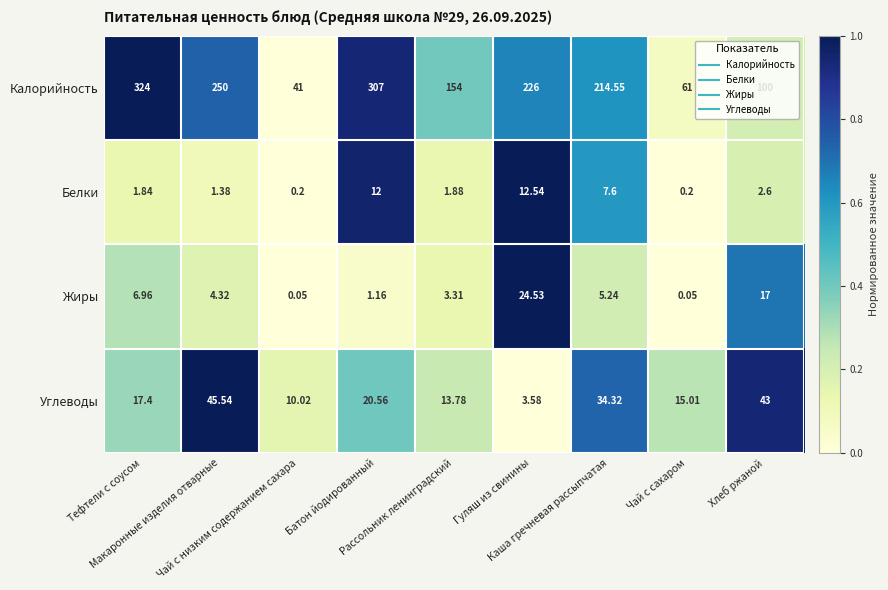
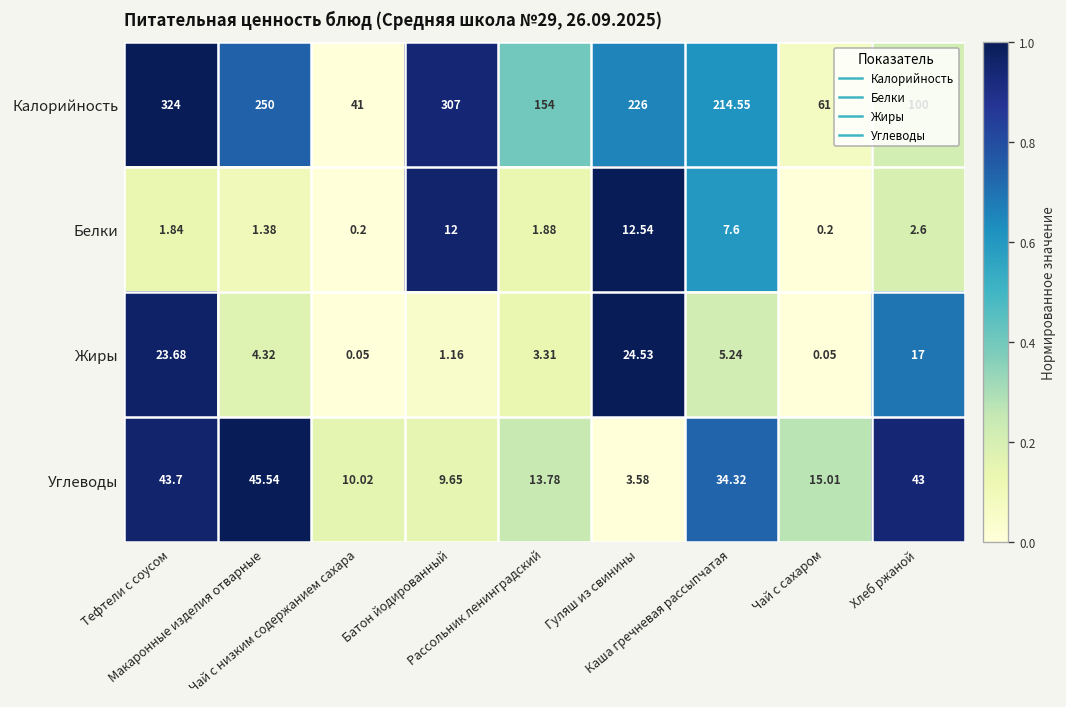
  {
    "Калорийность": {
      "Тефтели с соусом": 324,
      "Макаронные изделия отварные": 250,
      "Чай с низким содержанием сахара": 41,
      "Батон йодированный": 307,
      "Рассольник ленинградский": 154,
      "Гуляш из свинины": 226,
      "Каша гречневая рассыпчатая": 214.55,
      "Чай с сахаром": 61
    },
    "Белки": {
      "Тефтели с соусом": 1.84,
      "Макаронные изделия отварные": 1.38,
      "Чай с низким содержанием сахара": 0.2,
      "Батон йодированный": 12,
      "Рассольник ленинградский": 1.88,
      "Гуляш из свинины": 12.54,
      "Каша гречневая рассыпчатая": 7.6,
      "Чай с сахаром": 0.2,
      "Хлеб ржаной": 2.6
    },
    "Жиры": {
-     "Тефтели с соусом": 6.96,
+     "Тефтели с соусом": 23.68,
      "Макаронные изделия отварные": 4.32,
      "Чай с низким содержанием сахара": 0.05,
      "Батон йодированный": 1.16,
      "Рассольник ленинградский": 3.31,
      "Гуляш из свинины": 24.53,
      "Каша гречневая рассыпчатая": 5.24,
      "Чай с сахаром": 0.05,
      "Хлеб ржаной": 17
    },
    "Углеводы": {
-     "Тефтели с соусом": 17.4,
+     "Тефтели с соусом": 43.7,
      "Макаронные изделия отварные": 45.54,
      "Чай с низким содержанием сахара": 10.02,
-     "Батон йодированный": 20.56,
+     "Батон йодированный": 9.65,
      "Рассольник ленинградский": 13.78,
      "Гуляш из свинины": 3.58,
      "Каша гречневая рассыпчатая": 34.32,
      "Чай с сахаром": 15.01,
      "Хлеб ржаной": 43
    }
  }
